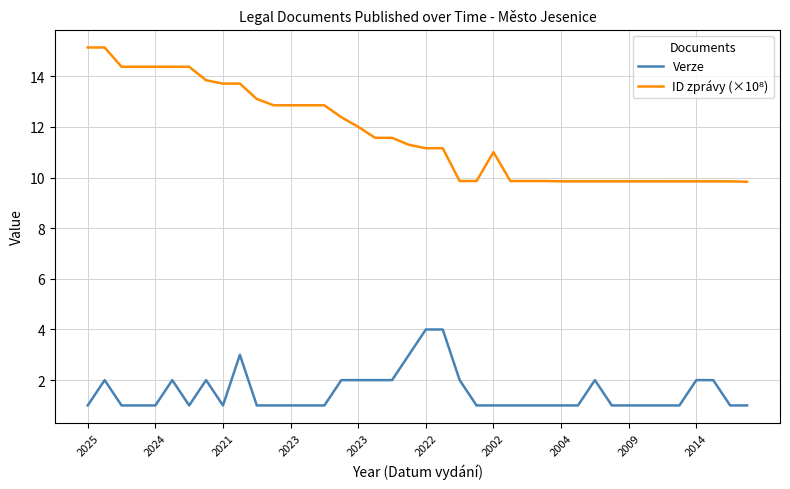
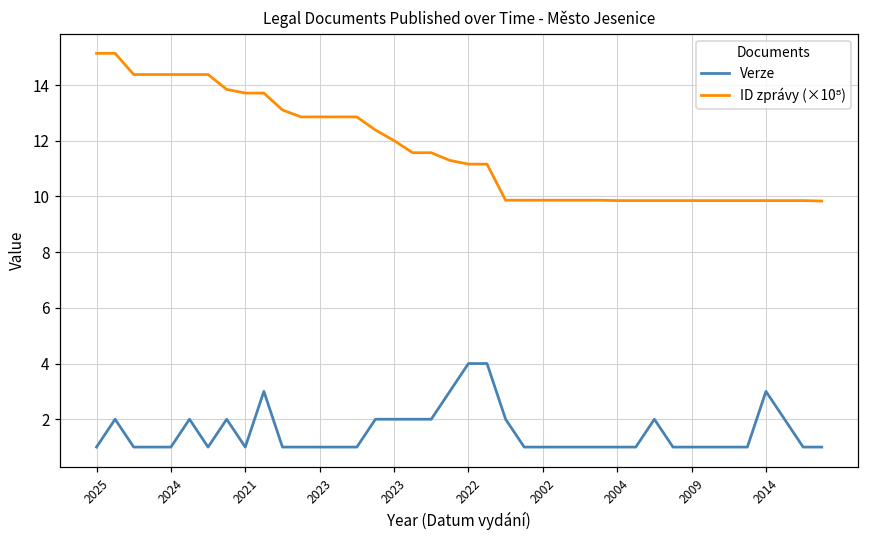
  {
    "Verze": {
      "2002": 1,
      "2004": 1,
      "2009": 1,
-     "2014": 2
+     "2014": 3
    },
    "ID zprávy (×10⁸)": {
-     "2002": 11.0,
+     "2002": 9.9,
      "2004": 9.9,
      "2009": 9.9,
      "2014": 9.9
    }
  }
